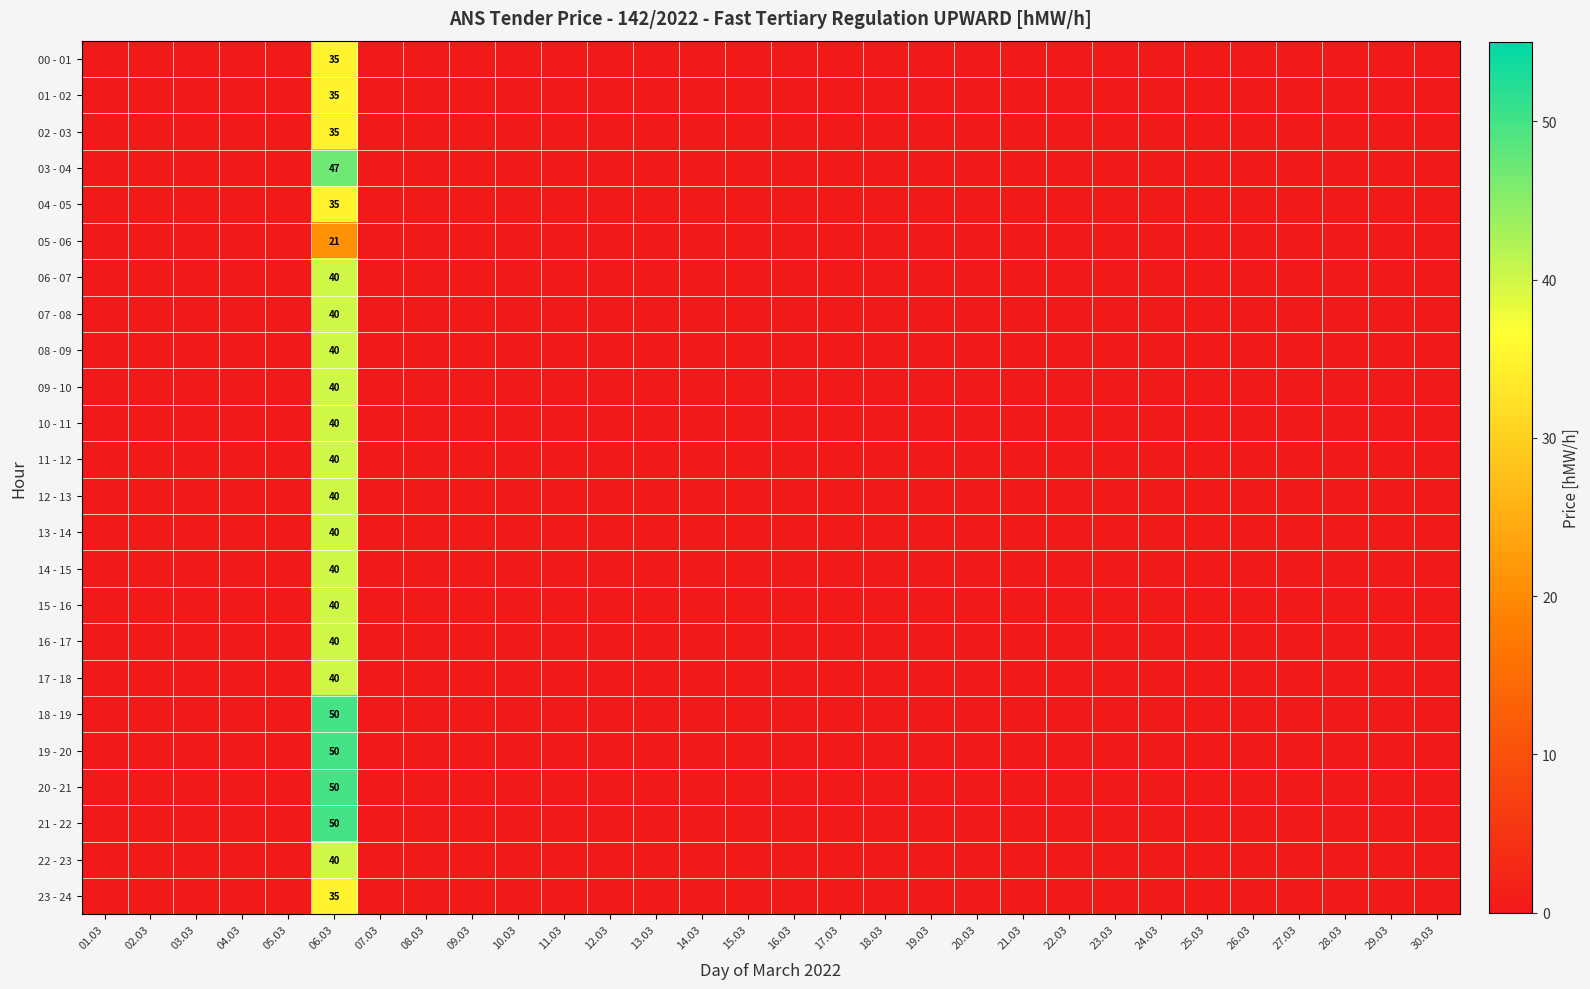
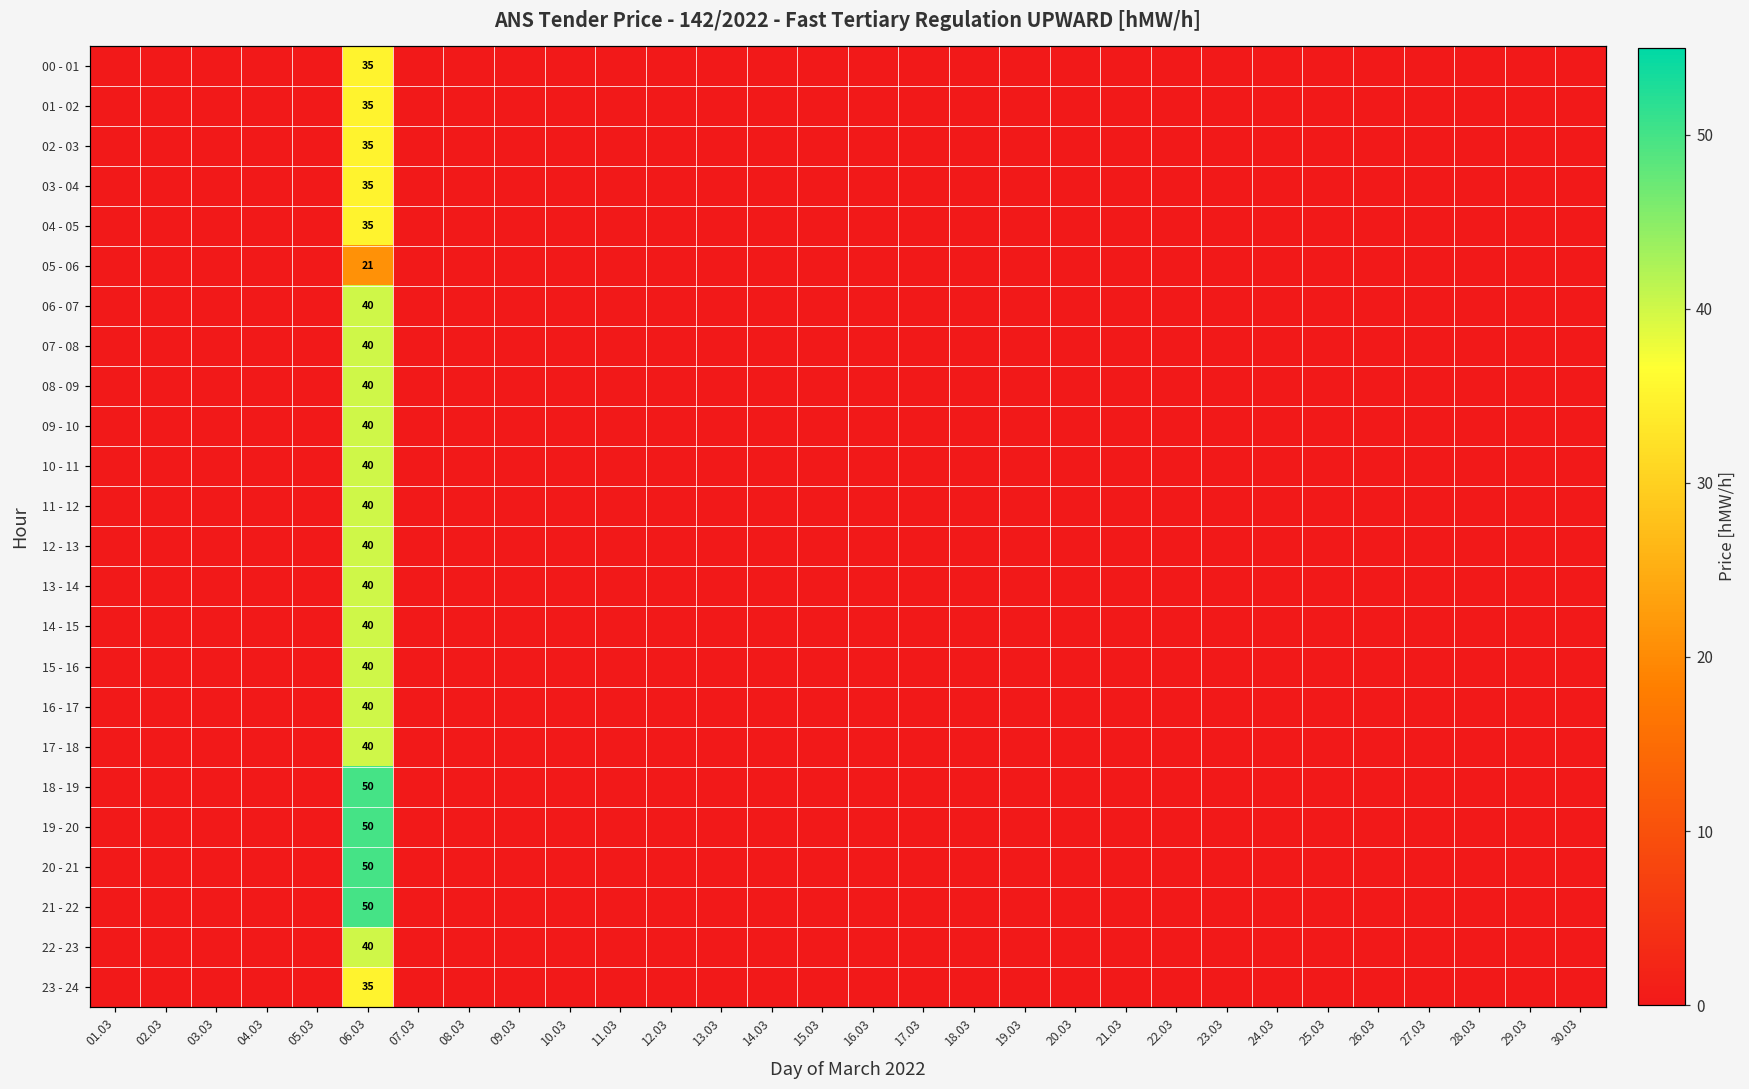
  {
    "00 - 01": {
      "06.03": 35
    },
    "01 - 02": {
      "06.03": 35
    },
    "02 - 03": {
      "06.03": 35
    },
    "03 - 04": {
-     "06.03": 47
+     "06.03": 35
    },
    "04 - 05": {
      "06.03": 35
    },
    "05 - 06": {
      "06.03": 21
    },
    "06 - 07": {
      "06.03": 40
    },
    "07 - 08": {
      "06.03": 40
    },
    "08 - 09": {
      "06.03": 40
    },
    "09 - 10": {
      "06.03": 40
    },
    "10 - 11": {
      "06.03": 40
    },
    "11 - 12": {
      "06.03": 40
    },
    "12 - 13": {
      "06.03": 40
    },
    "13 - 14": {
      "06.03": 40
    },
    "14 - 15": {
      "06.03": 40
    },
    "15 - 16": {
      "06.03": 40
    },
    "16 - 17": {
      "06.03": 40
    },
    "17 - 18": {
      "06.03": 40
    },
    "18 - 19": {
      "06.03": 50
    },
    "19 - 20": {
      "06.03": 50
    },
    "20 - 21": {
      "06.03": 50
    },
    "21 - 22": {
      "06.03": 50
    },
    "22 - 23": {
      "06.03": 40
    },
    "23 - 24": {
      "06.03": 35
    }
  }
